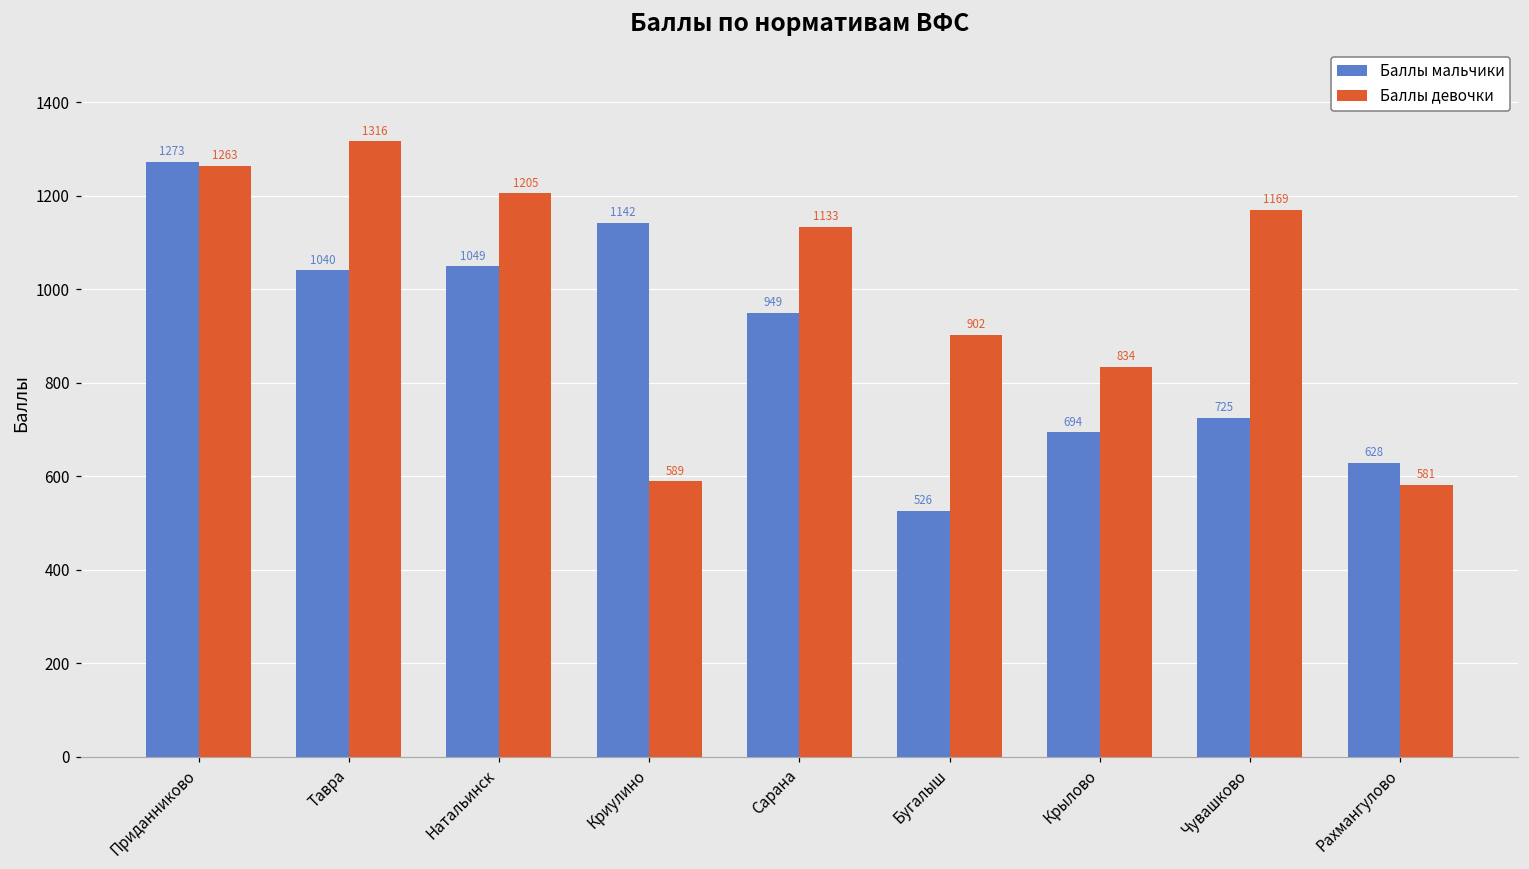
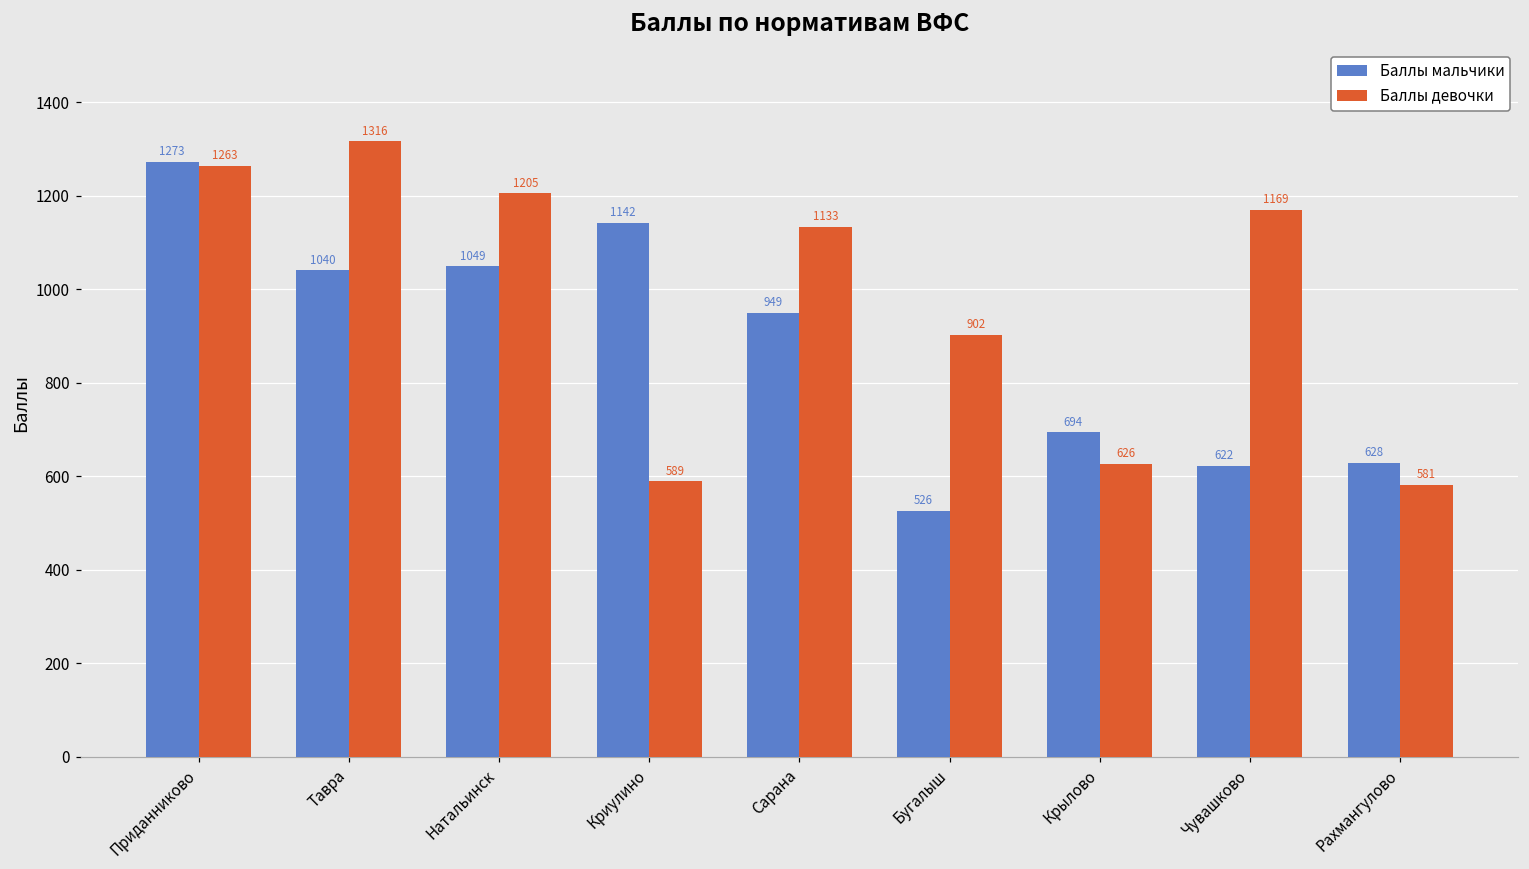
  {
    "Баллы мальчики": {
      "Приданниково": 1273,
      "Тавра": 1040,
      "Натальинск": 1049,
      "Криулино": 1142,
      "Сарана": 949,
      "Бугалыш": 526,
      "Крылово": 694,
-     "Чувашково": 725,
+     "Чувашково": 622,
      "Рахмангулово": 628
    },
    "Баллы девочки": {
      "Приданниково": 1263,
      "Тавра": 1316,
      "Натальинск": 1205,
      "Криулино": 589,
      "Сарана": 1133,
      "Бугалыш": 902,
-     "Крылово": 834,
+     "Крылово": 626,
      "Чувашково": 1169,
      "Рахмангулово": 581
    }
  }
